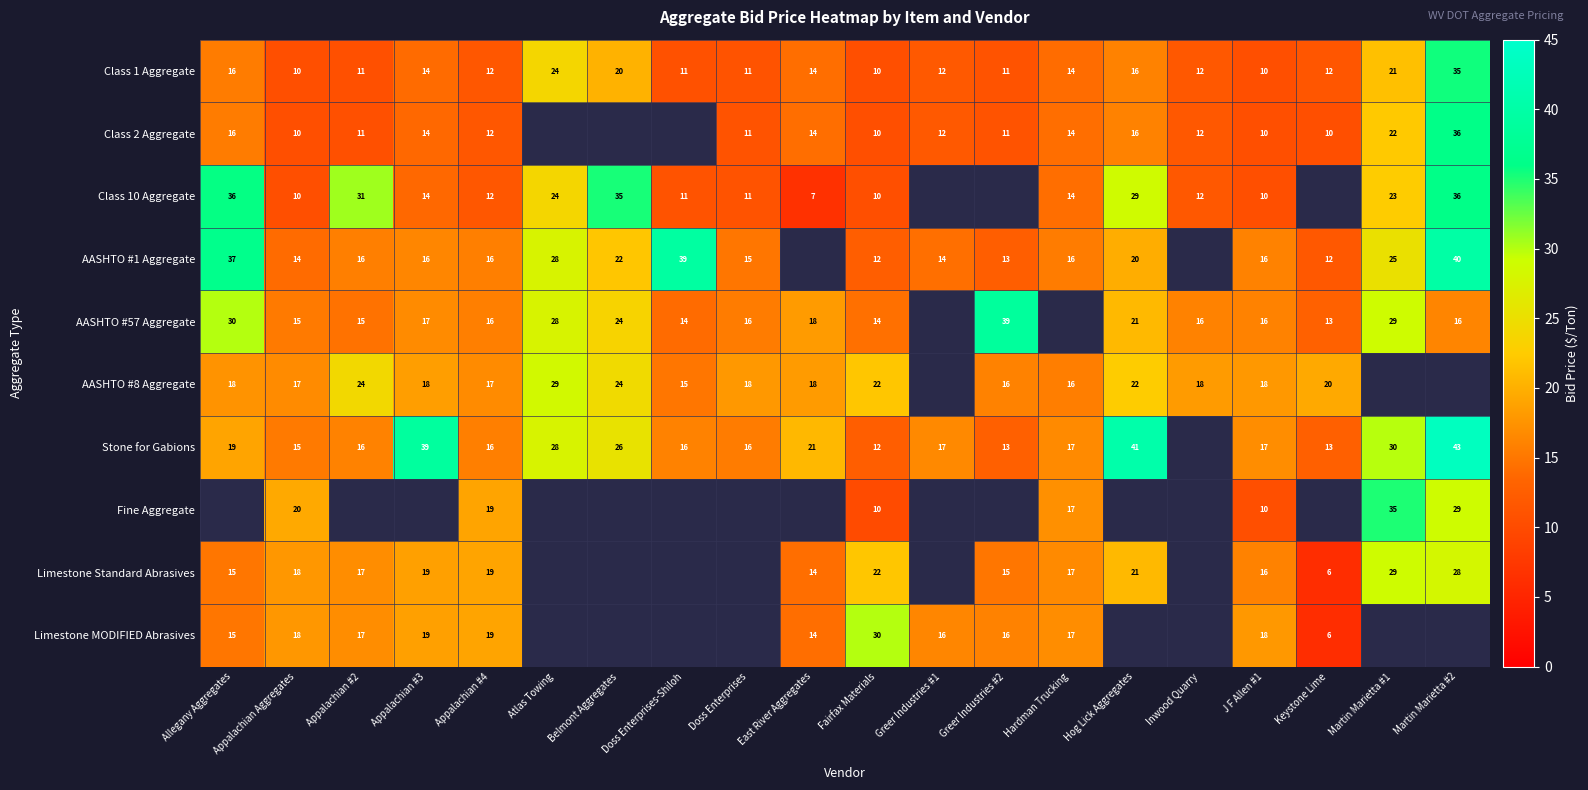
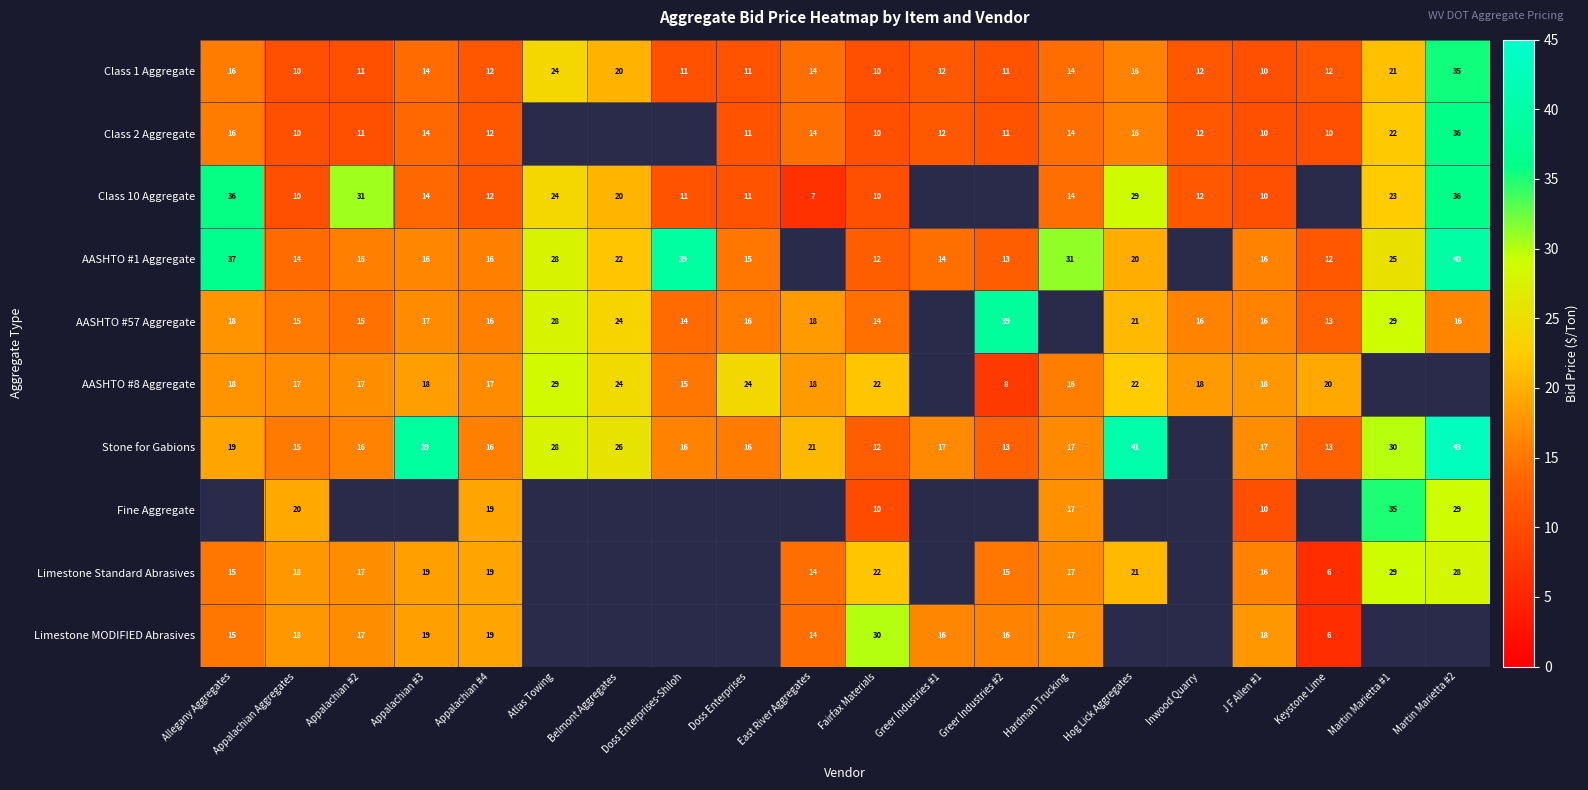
  {
    "Class 1 Aggregate": {
      "Allegany Aggregates": 16,
      "Appalachian Aggregates": 10,
      "Appalachian #2": 11,
      "Appalachian #3": 14,
      "Appalachian #4": 12,
      "Atlas Towing": 24,
      "Belmont Aggregates": 20,
      "Doss Enterprises-Shiloh": 11,
      "Doss Enterprises": 11,
      "East River Aggregates": 14,
      "Fairfax Materials": 10,
      "Greer Industries #1": 12,
      "Greer Industries #2": 11,
      "Hardman Trucking": 14,
      "Hog Lick Aggregates": 16,
      "Inwood Quarry": 12,
      "J F Allen #1": 10,
      "Keystone Lime": 12,
      "Martin Marietta #1": 21,
      "Martin Marietta #2": 35
    },
    "Class 2 Aggregate": {
      "Allegany Aggregates": 16,
      "Appalachian Aggregates": 10,
      "Appalachian #2": 11,
      "Appalachian #3": 14,
      "Appalachian #4": 12,
      "Doss Enterprises": 11,
      "East River Aggregates": 14,
      "Fairfax Materials": 10,
      "Greer Industries #1": 12,
      "Greer Industries #2": 11,
      "Hardman Trucking": 14,
      "Hog Lick Aggregates": 16,
      "Inwood Quarry": 12,
      "J F Allen #1": 10,
      "Keystone Lime": 10,
      "Martin Marietta #1": 22,
      "Martin Marietta #2": 36
    },
    "Class 10 Aggregate": {
      "Allegany Aggregates": 36,
      "Appalachian Aggregates": 10,
      "Appalachian #2": 31,
      "Appalachian #3": 14,
      "Appalachian #4": 12,
      "Atlas Towing": 24,
-     "Belmont Aggregates": 35,
+     "Belmont Aggregates": 20,
      "Doss Enterprises-Shiloh": 11,
      "Doss Enterprises": 11,
      "East River Aggregates": 7,
      "Fairfax Materials": 10,
      "Hardman Trucking": 14,
      "Hog Lick Aggregates": 29,
      "Inwood Quarry": 12,
      "J F Allen #1": 10,
      "Martin Marietta #1": 23,
      "Martin Marietta #2": 36
    },
    "AASHTO #1 Aggregate": {
      "Allegany Aggregates": 37,
      "Appalachian Aggregates": 14,
      "Appalachian #2": 16,
      "Appalachian #3": 16,
      "Appalachian #4": 16,
      "Atlas Towing": 28,
      "Belmont Aggregates": 22,
      "Doss Enterprises-Shiloh": 39,
      "Doss Enterprises": 15,
      "Fairfax Materials": 12,
      "Greer Industries #1": 14,
      "Greer Industries #2": 13,
-     "Hardman Trucking": 16,
+     "Hardman Trucking": 31,
      "Hog Lick Aggregates": 20,
      "J F Allen #1": 16,
      "Keystone Lime": 12,
      "Martin Marietta #1": 25,
      "Martin Marietta #2": 40
    },
    "AASHTO #57 Aggregate": {
-     "Allegany Aggregates": 30,
+     "Allegany Aggregates": 18,
      "Appalachian Aggregates": 15,
      "Appalachian #2": 15,
      "Appalachian #3": 17,
      "Appalachian #4": 16,
      "Atlas Towing": 28,
      "Belmont Aggregates": 24,
      "Doss Enterprises-Shiloh": 14,
      "Doss Enterprises": 16,
      "East River Aggregates": 18,
      "Fairfax Materials": 14,
      "Greer Industries #2": 39,
      "Hog Lick Aggregates": 21,
      "Inwood Quarry": 16,
      "J F Allen #1": 16,
      "Keystone Lime": 13,
      "Martin Marietta #1": 29,
      "Martin Marietta #2": 16
    },
    "AASHTO #8 Aggregate": {
      "Allegany Aggregates": 18,
      "Appalachian Aggregates": 17,
-     "Appalachian #2": 24,
+     "Appalachian #2": 17,
      "Appalachian #3": 18,
      "Appalachian #4": 17,
      "Atlas Towing": 29,
      "Belmont Aggregates": 24,
      "Doss Enterprises-Shiloh": 15,
-     "Doss Enterprises": 18,
+     "Doss Enterprises": 24,
      "East River Aggregates": 18,
      "Fairfax Materials": 22,
-     "Greer Industries #2": 16,
+     "Greer Industries #2": 8,
      "Hardman Trucking": 16,
      "Hog Lick Aggregates": 22,
      "Inwood Quarry": 18,
      "J F Allen #1": 18,
      "Keystone Lime": 20
    },
    "Stone for Gabions": {
      "Allegany Aggregates": 19,
      "Appalachian Aggregates": 15,
      "Appalachian #2": 16,
      "Appalachian #3": 39,
      "Appalachian #4": 16,
      "Atlas Towing": 28,
      "Belmont Aggregates": 26,
      "Doss Enterprises-Shiloh": 16,
      "Doss Enterprises": 16,
      "East River Aggregates": 21,
      "Fairfax Materials": 12,
      "Greer Industries #1": 17,
      "Greer Industries #2": 13,
      "Hardman Trucking": 17,
      "Hog Lick Aggregates": 41,
      "J F Allen #1": 17,
      "Keystone Lime": 13,
      "Martin Marietta #1": 30,
      "Martin Marietta #2": 43
    },
    "Fine Aggregate": {
      "Appalachian Aggregates": 20,
      "Appalachian #4": 19,
      "Fairfax Materials": 10,
      "Hardman Trucking": 17,
      "J F Allen #1": 10,
      "Martin Marietta #1": 35,
      "Martin Marietta #2": 29
    },
    "Limestone Standard Abrasives": {
      "Allegany Aggregates": 15,
      "Appalachian Aggregates": 18,
      "Appalachian #2": 17,
      "Appalachian #3": 19,
      "Appalachian #4": 19,
      "East River Aggregates": 14,
      "Fairfax Materials": 22,
      "Greer Industries #2": 15,
      "Hardman Trucking": 17,
      "Hog Lick Aggregates": 21,
      "J F Allen #1": 16,
      "Keystone Lime": 6,
      "Martin Marietta #1": 29,
      "Martin Marietta #2": 28
    },
    "Limestone MODIFIED Abrasives": {
      "Allegany Aggregates": 15,
      "Appalachian Aggregates": 18,
      "Appalachian #2": 17,
      "Appalachian #3": 19,
      "Appalachian #4": 19,
      "East River Aggregates": 14,
      "Fairfax Materials": 30,
      "Greer Industries #1": 16,
      "Greer Industries #2": 16,
      "Hardman Trucking": 17,
      "J F Allen #1": 18,
      "Keystone Lime": 6
    }
  }
